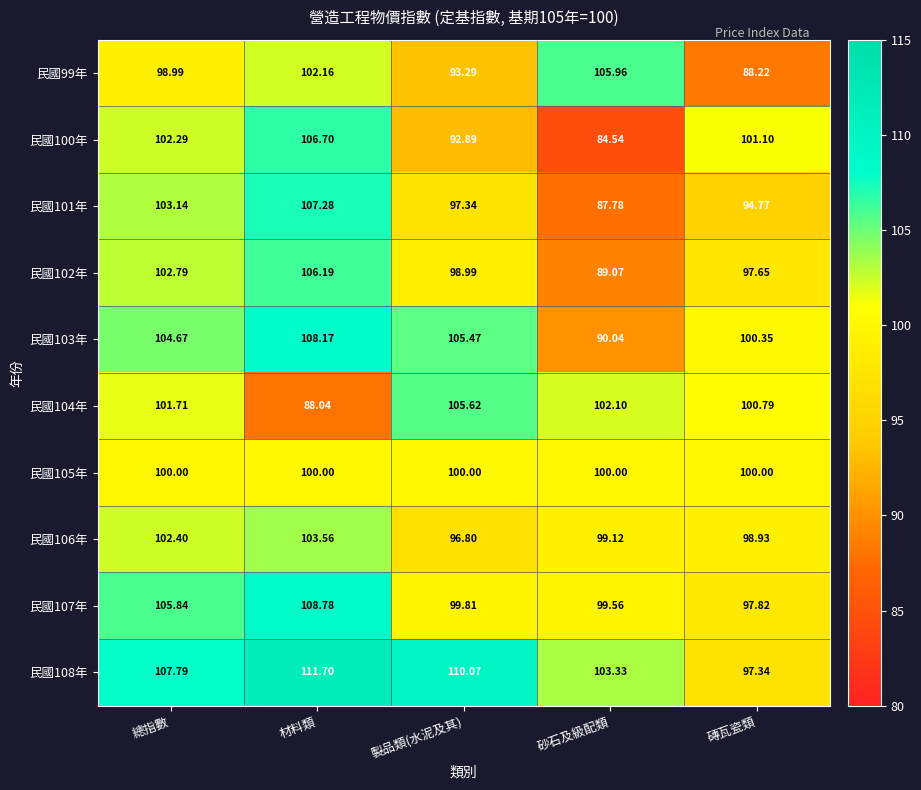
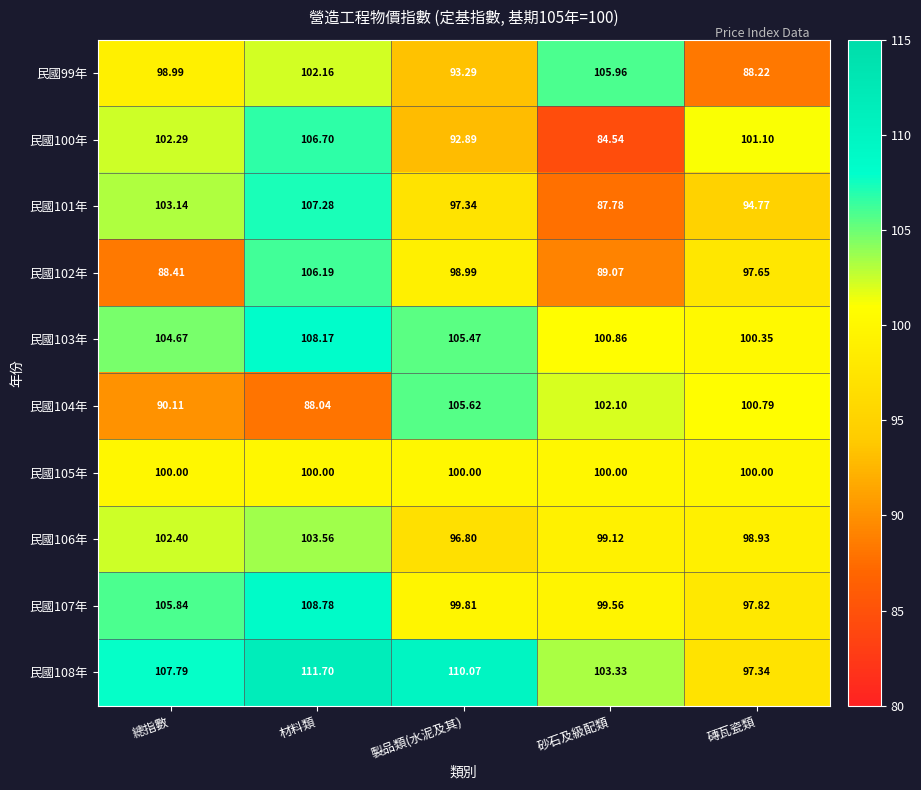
  {
    "民國99年": {
      "總指數": 98.99,
      "材料類": 102.16,
      "製品類(水泥及其)": 93.29,
      "砂石及級配類": 105.96,
      "磚瓦瓷類": 88.22
    },
    "民國100年": {
      "總指數": 102.29,
      "材料類": 106.70,
      "製品類(水泥及其)": 92.89,
      "砂石及級配類": 84.54,
      "磚瓦瓷類": 101.10
    },
    "民國101年": {
      "總指數": 103.14,
      "材料類": 107.28,
      "製品類(水泥及其)": 97.34,
      "砂石及級配類": 87.78,
      "磚瓦瓷類": 94.77
    },
    "民國102年": {
-     "總指數": 102.79,
+     "總指數": 88.41,
      "材料類": 106.19,
      "製品類(水泥及其)": 98.99,
      "砂石及級配類": 89.07,
      "磚瓦瓷類": 97.65
    },
    "民國103年": {
      "總指數": 104.67,
      "材料類": 108.17,
      "製品類(水泥及其)": 105.47,
-     "砂石及級配類": 90.04,
+     "砂石及級配類": 100.86,
      "磚瓦瓷類": 100.35
    },
    "民國104年": {
-     "總指數": 101.71,
+     "總指數": 90.11,
      "材料類": 88.04,
      "製品類(水泥及其)": 105.62,
      "砂石及級配類": 102.10,
      "磚瓦瓷類": 100.79
    },
    "民國105年": {
      "總指數": 100.00,
      "材料類": 100.00,
      "製品類(水泥及其)": 100.00,
      "砂石及級配類": 100.00,
      "磚瓦瓷類": 100.00
    },
    "民國106年": {
      "總指數": 102.40,
      "材料類": 103.56,
      "製品類(水泥及其)": 96.80,
      "砂石及級配類": 99.12,
      "磚瓦瓷類": 98.93
    },
    "民國107年": {
      "總指數": 105.84,
      "材料類": 108.78,
      "製品類(水泥及其)": 99.81,
      "砂石及級配類": 99.56,
      "磚瓦瓷類": 97.82
    },
    "民國108年": {
      "總指數": 107.79,
      "材料類": 111.70,
      "製品類(水泥及其)": 110.07,
      "砂石及級配類": 103.33,
      "磚瓦瓷類": 97.34
    }
  }
